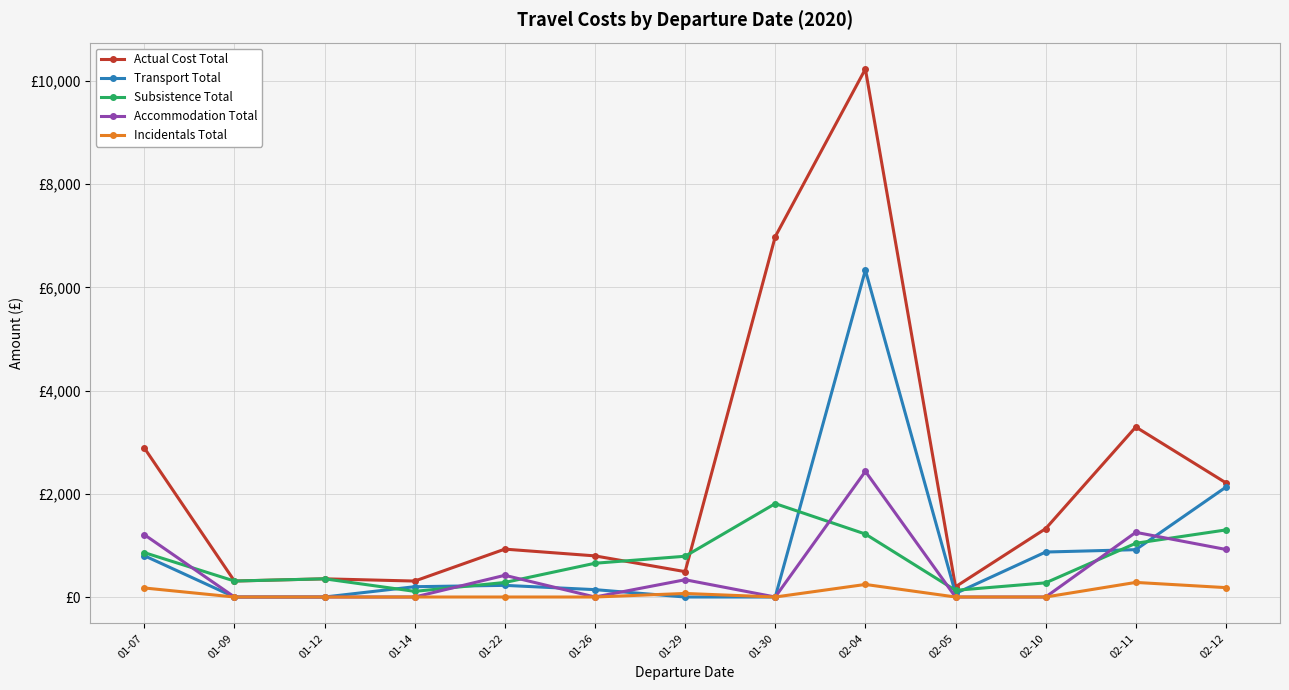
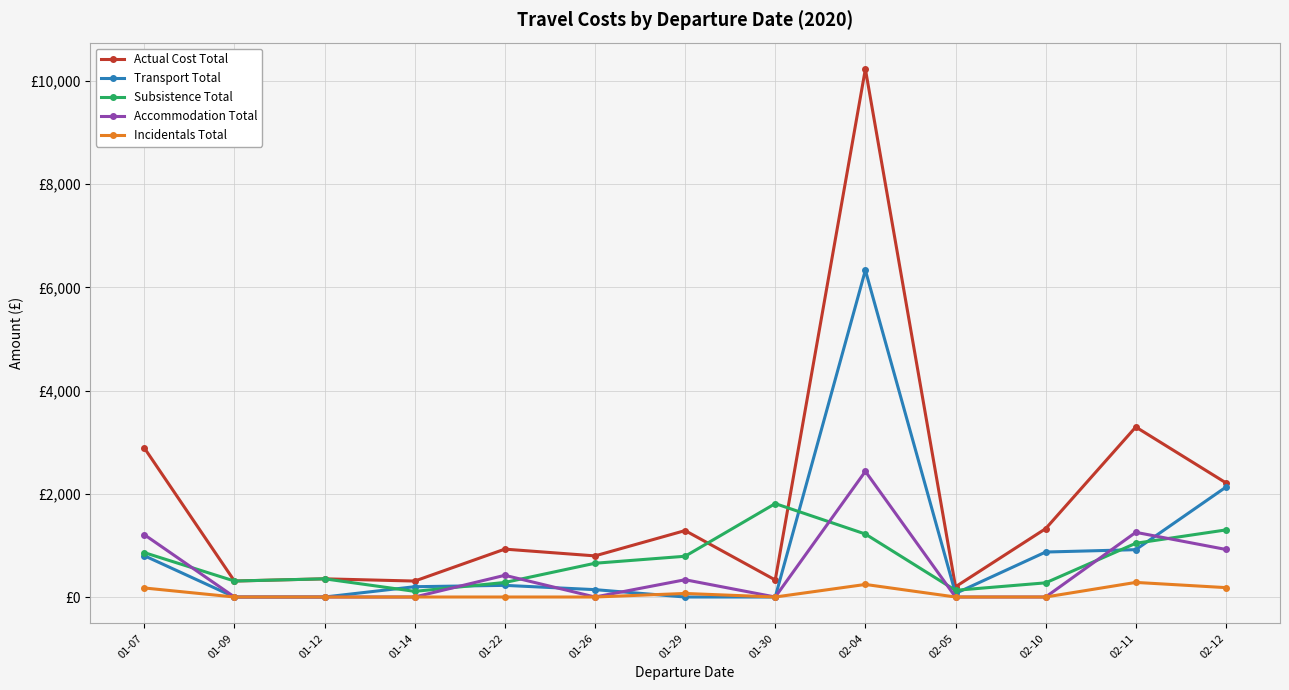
  {
    "Actual Cost Total": {
      "01-07": "£2,900",
      "01-14": "£300",
      "01-22": "£900",
      "01-26": "£800",
-     "01-29": "£500",
-     "01-30": "£7,000",
+     "01-29": "£1,300",
+     "01-30": "£300",
      "02-04": "£10,200",
      "02-05": "£200",
      "02-10": "£1,300",
      "02-11": "£3,300",
      "02-12": "£2,200"
    },
    "Transport Total": {
      "01-07": "£800",
      "01-14": "£200",
      "01-22": "£200",
      "01-26": "£100",
      "01-29": "£0",
      "02-04": "£6,300",
      "02-05": "£100",
      "02-10": "£900",
      "02-11": "£900",
      "02-12": "£2,100"
    },
    "Subsistence Total": {
      "01-07": "£900",
      "01-14": "£100",
      "01-22": "£300",
      "01-26": "£700",
      "01-29": "£800",
      "01-30": "£1,800",
      "02-04": "£1,200",
      "02-05": "£100",
      "02-10": "£300",
      "02-11": "£1,000",
      "02-12": "£1,300"
    },
    "Accommodation Total": {
      "01-07": "£1,200",
      "01-22": "£400",
      "01-29": "£300",
      "02-04": "£2,400",
      "02-11": "£1,300",
      "02-12": "£900"
    },
    "Incidentals Total": {
      "01-07": "£200",
      "01-22": "£0",
      "01-29": "£100",
      "02-04": "£200",
      "02-11": "£300",
      "02-12": "£200"
    }
  }
